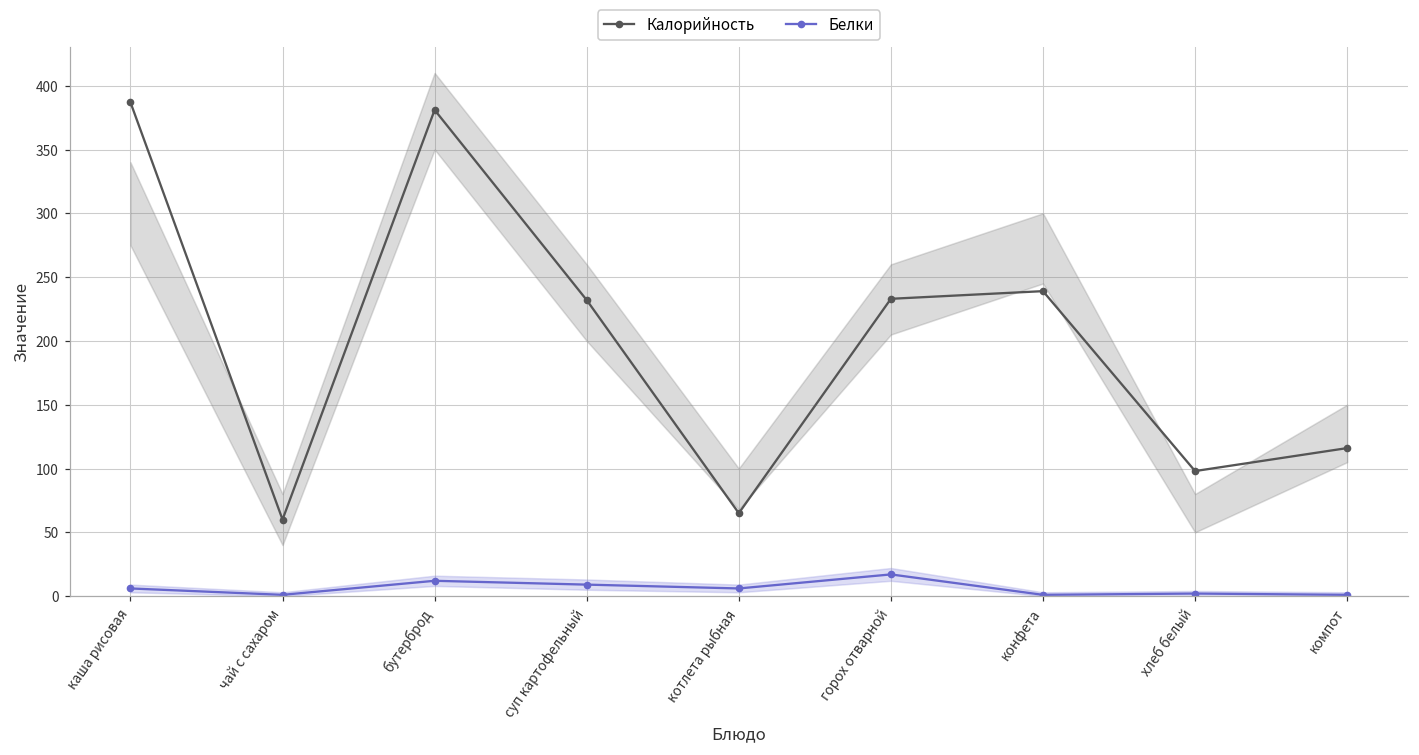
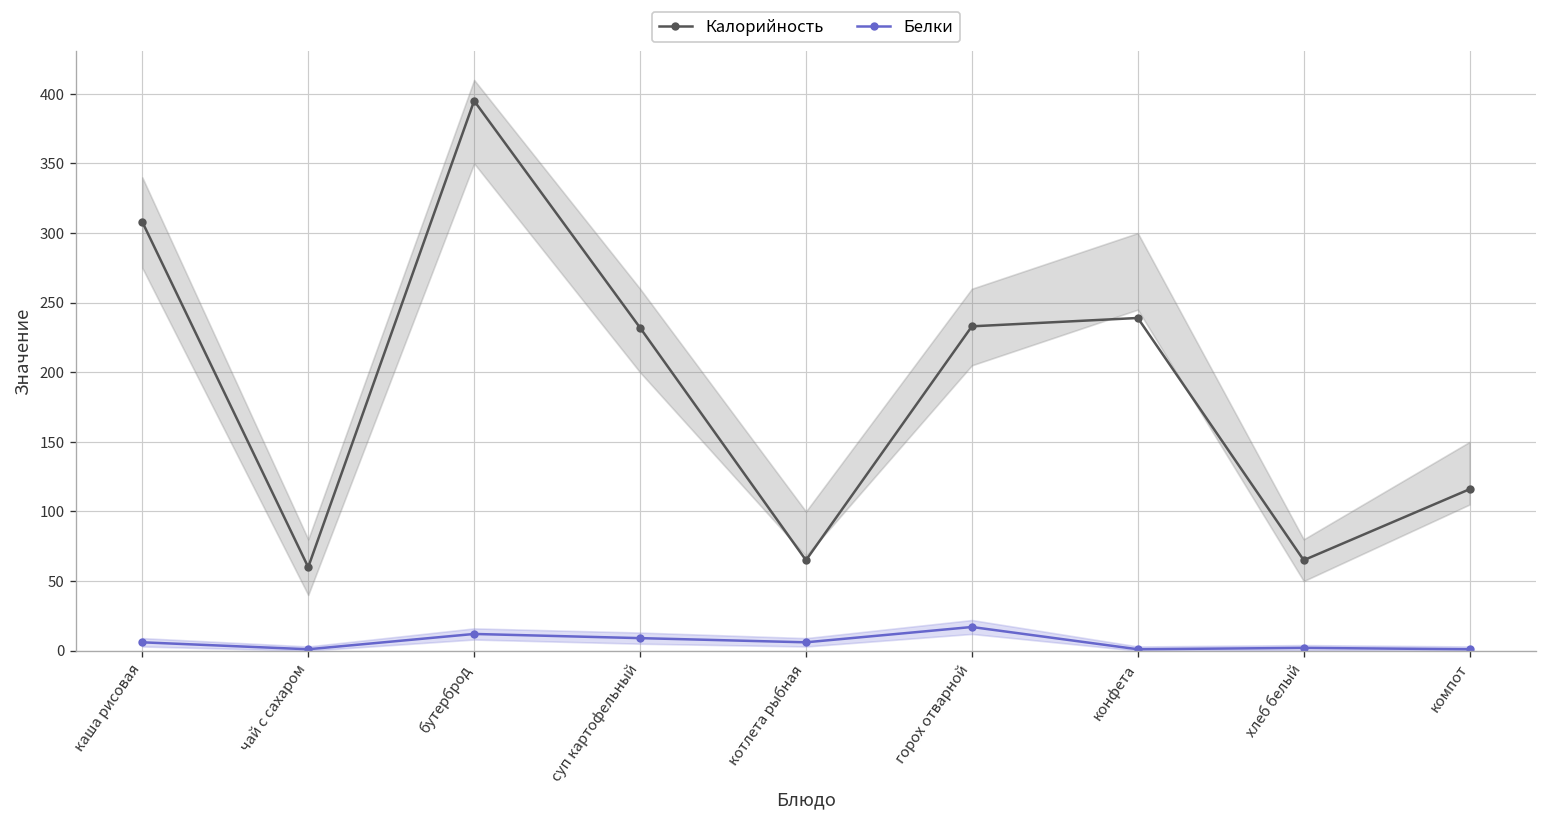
  {
    "Калорийность": {
-     "каша рисовая": 387,
+     "каша рисовая": 308,
      "чай с сахаром": 60,
-     "бутерброд": 381,
+     "бутерброд": 395,
      "суп картофельный": 232,
      "котлета рыбная": 65,
      "горох отварной": 233,
      "конфета": 239,
-     "хлеб белый": 98,
+     "хлеб белый": 65,
      "компот": 116
    }
  }
